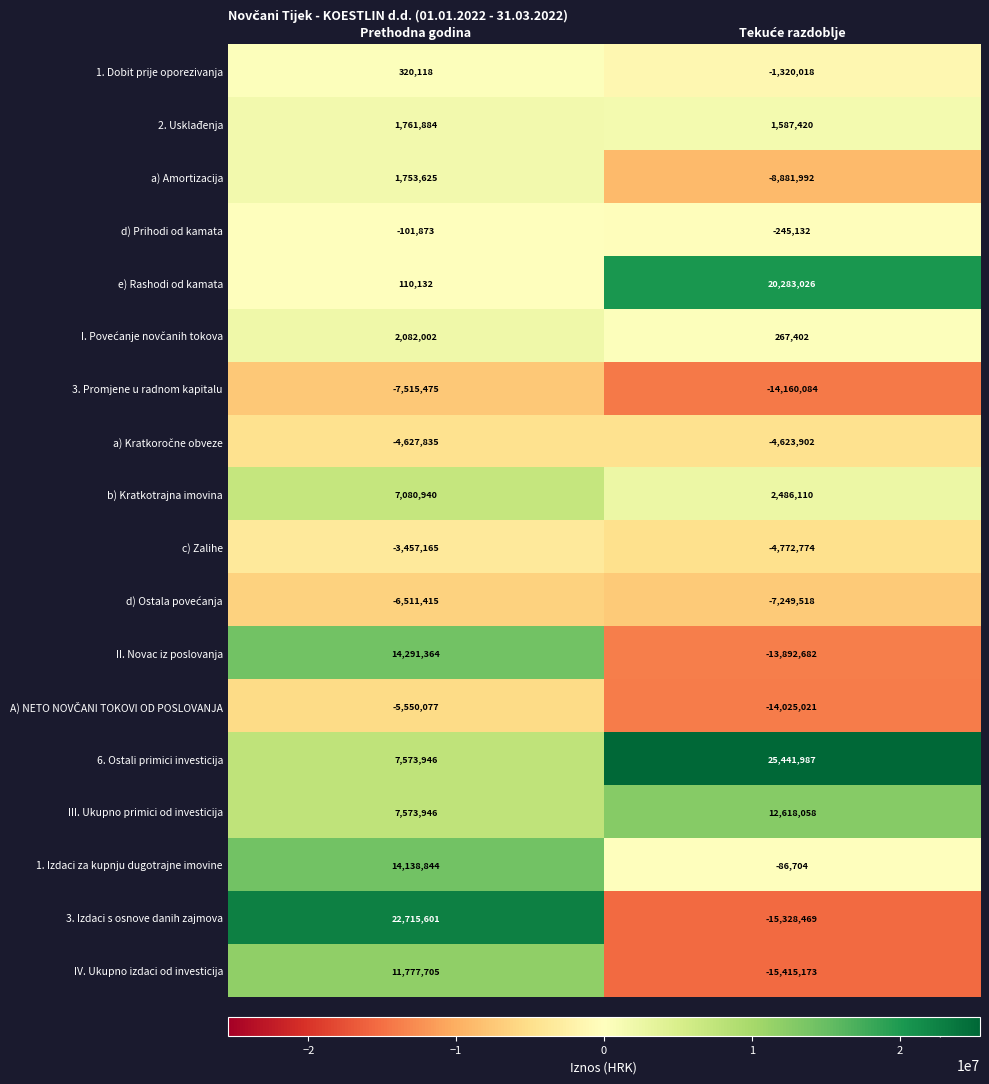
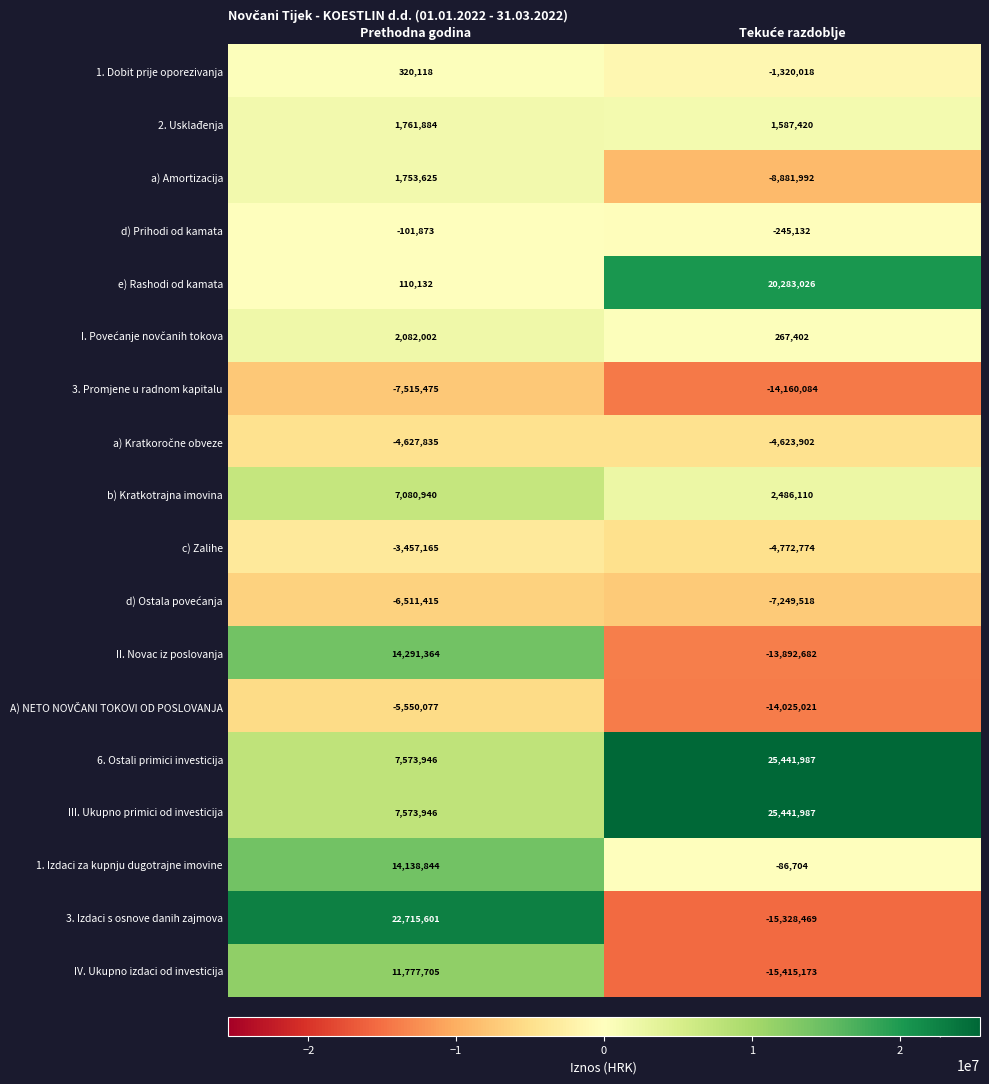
  {
    "1. Dobit prije oporezivanja": {
      "Prethodna godina": "320,118",
      "Tekuće razdoblje": "-1,320,018"
    },
    "2. Usklađenja": {
      "Prethodna godina": "1,761,884",
      "Tekuće razdoblje": "1,587,420"
    },
    "a) Amortizacija": {
      "Prethodna godina": "1,753,625",
      "Tekuće razdoblje": "-8,881,992"
    },
    "d) Prihodi od kamata": {
      "Prethodna godina": "-101,873",
      "Tekuće razdoblje": "-245,132"
    },
    "e) Rashodi od kamata": {
      "Prethodna godina": "110,132",
      "Tekuće razdoblje": "20,283,026"
    },
    "I. Povećanje novčanih tokova": {
      "Prethodna godina": "2,082,002",
      "Tekuće razdoblje": "267,402"
    },
    "3. Promjene u radnom kapitalu": {
      "Prethodna godina": "-7,515,475",
      "Tekuće razdoblje": "-14,160,084"
    },
    "a) Kratkoročne obveze": {
      "Prethodna godina": "-4,627,835",
      "Tekuće razdoblje": "-4,623,902"
    },
    "b) Kratkotrajna imovina": {
      "Prethodna godina": "7,080,940",
      "Tekuće razdoblje": "2,486,110"
    },
    "c) Zalihe": {
      "Prethodna godina": "-3,457,165",
      "Tekuće razdoblje": "-4,772,774"
    },
    "d) Ostala povećanja": {
      "Prethodna godina": "-6,511,415",
      "Tekuće razdoblje": "-7,249,518"
    },
    "II. Novac iz poslovanja": {
      "Prethodna godina": "14,291,364",
      "Tekuće razdoblje": "-13,892,682"
    },
    "A) NETO NOVČANI TOKOVI OD POSLOVANJA": {
      "Prethodna godina": "-5,550,077",
      "Tekuće razdoblje": "-14,025,021"
    },
    "6. Ostali primici investicija": {
      "Prethodna godina": "7,573,946",
      "Tekuće razdoblje": "25,441,987"
    },
    "III. Ukupno primici od investicija": {
      "Prethodna godina": "7,573,946",
-     "Tekuće razdoblje": "12,618,058"
+     "Tekuće razdoblje": "25,441,987"
    },
    "1. Izdaci za kupnju dugotrajne imovine": {
      "Prethodna godina": "14,138,844",
      "Tekuće razdoblje": "-86,704"
    },
    "3. Izdaci s osnove danih zajmova": {
      "Prethodna godina": "22,715,601",
      "Tekuće razdoblje": "-15,328,469"
    },
    "IV. Ukupno izdaci od investicija": {
      "Prethodna godina": "11,777,705",
      "Tekuće razdoblje": "-15,415,173"
    }
  }
